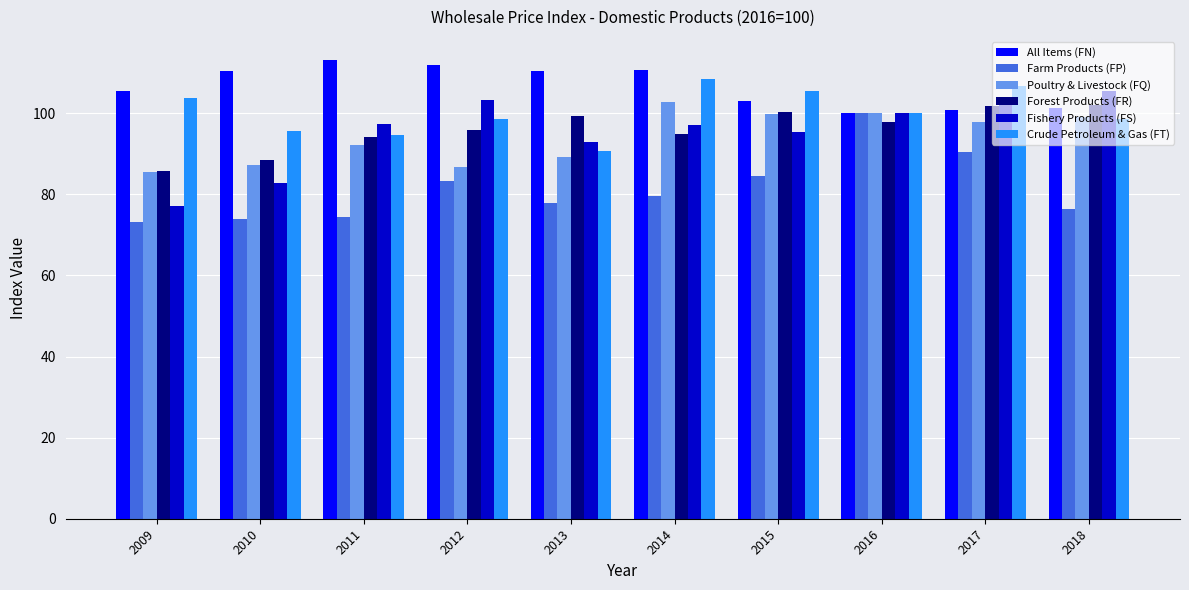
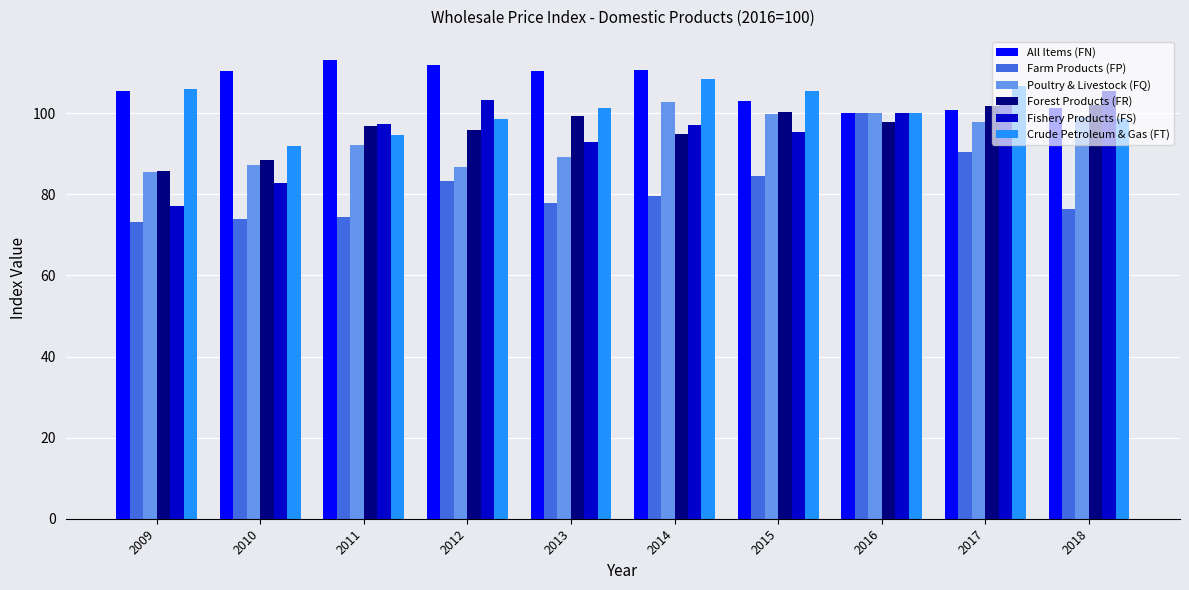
  {
    "Forest Products (FR)": {
      "2009": 86,
      "2010": 88,
-     "2011": 94,
+     "2011": 97,
      "2012": 96,
      "2013": 99,
      "2014": 95,
      "2015": 100,
      "2016": 98
    },
    "Crude Petroleum & Gas (FT)": {
-     "2009": 104,
-     "2010": 96,
+     "2009": 106,
+     "2010": 92,
      "2011": 95,
      "2012": 99,
-     "2013": 91,
+     "2013": 101,
      "2014": 108,
      "2015": 105,
      "2016": 100
    }
  }
